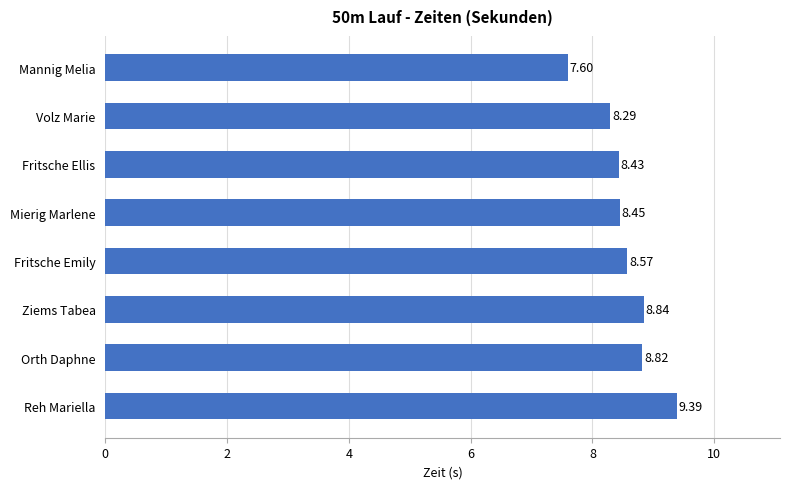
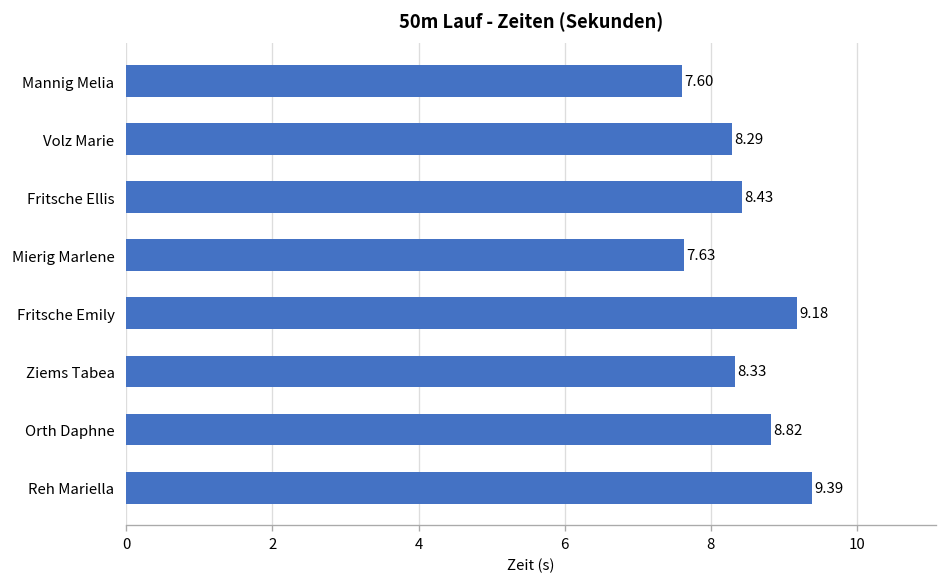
  {
    "Mannig Melia": 7.60,
    "Volz Marie": 8.29,
    "Fritsche Ellis": 8.43,
-   "Mierig Marlene": 8.45,
-   "Fritsche Emily": 8.57,
-   "Ziems Tabea": 8.84,
+   "Mierig Marlene": 7.63,
+   "Fritsche Emily": 9.18,
+   "Ziems Tabea": 8.33,
    "Orth Daphne": 8.82,
    "Reh Mariella": 9.39
  }
